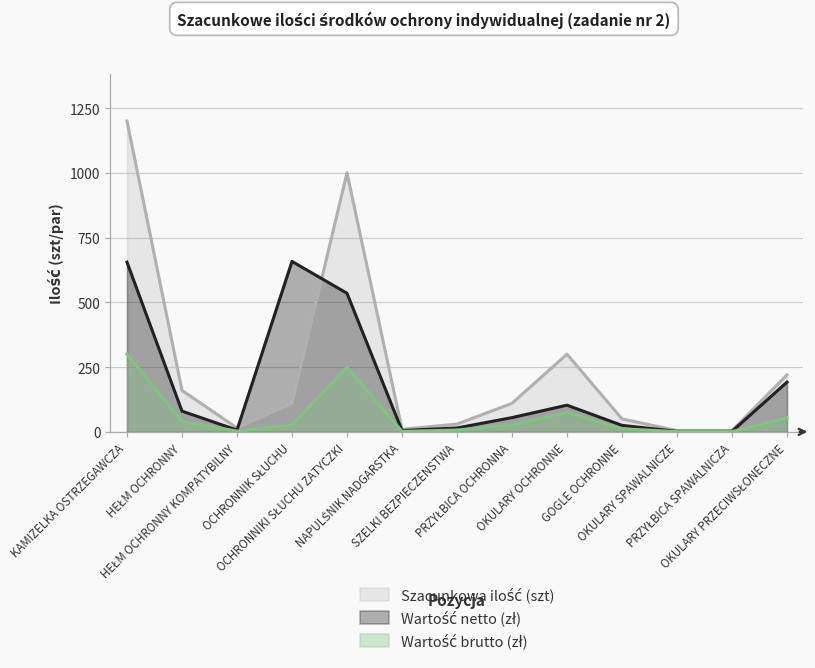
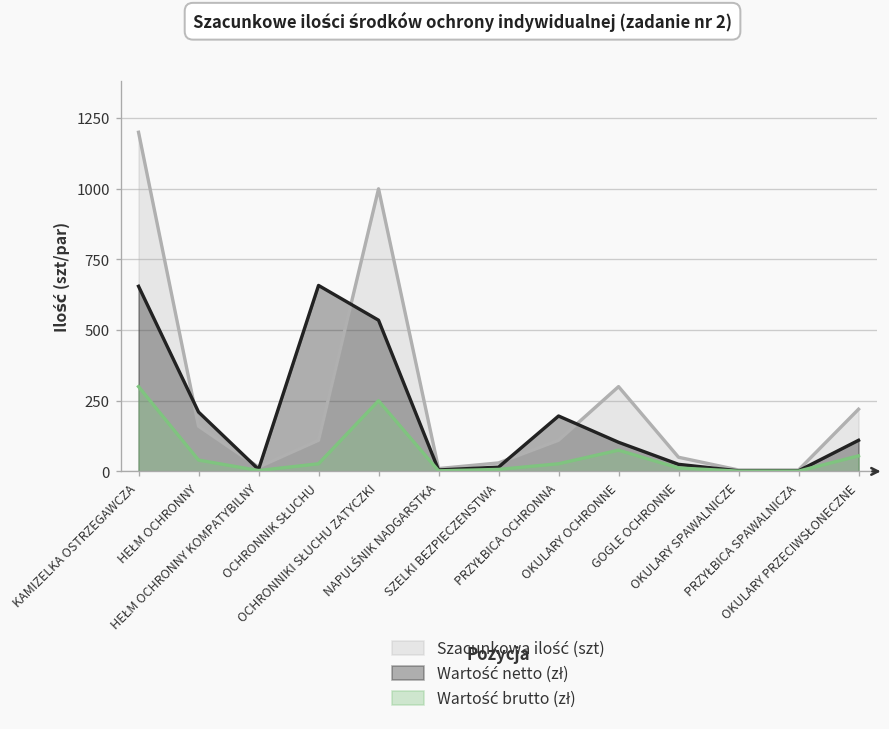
  {
    "Wartość netto (zł)": {
      "KAMIZELKA OSTRZEGAWCZA": 660,
-     "HEŁM OCHRONNY": 80,
+     "HEŁM OCHRONNY": 210,
      "OCHRONNIK SŁUCHU": 660,
      "OCHRONNIKI SŁUCHU ZATYCZKI": 540,
-     "PRZYŁBICA OCHRONNA": 60,
+     "PRZYŁBICA OCHRONNA": 200,
      "OKULARY OCHRONNE": 100,
      "GOGLE OCHRONNE": 30,
-     "OKULARY PRZECIWSŁONECZNE": 190
+     "OKULARY PRZECIWSŁONECZNE": 110
    }
  }
